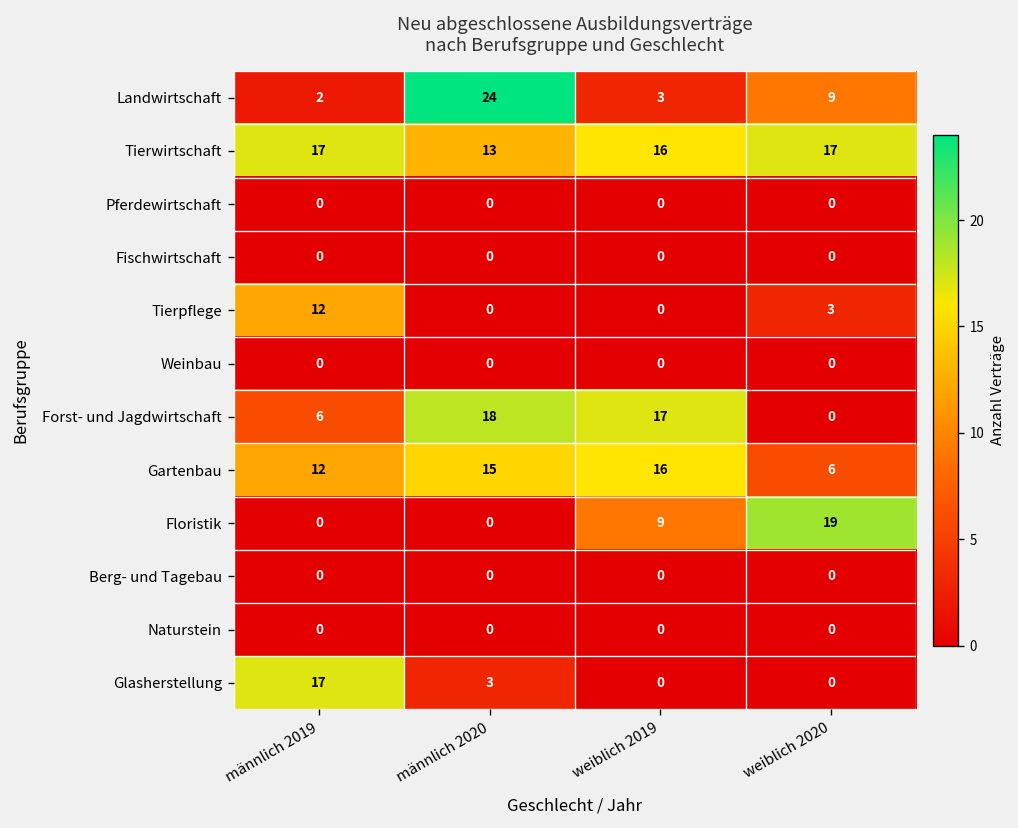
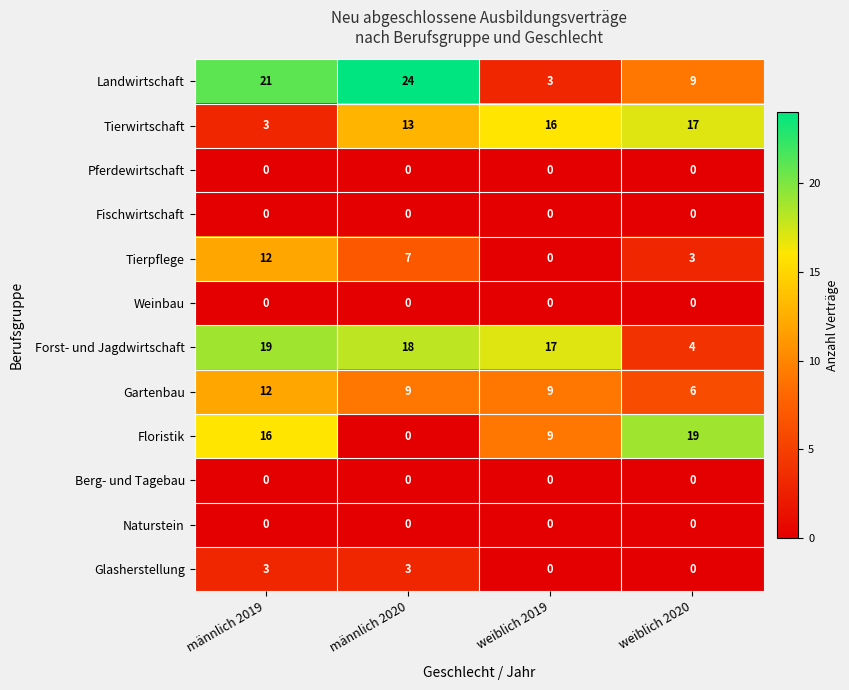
  {
    "Landwirtschaft": {
-     "männlich 2019": 2,
+     "männlich 2019": 21,
      "männlich 2020": 24,
      "weiblich 2019": 3,
      "weiblich 2020": 9
    },
    "Tierwirtschaft": {
-     "männlich 2019": 17,
+     "männlich 2019": 3,
      "männlich 2020": 13,
      "weiblich 2019": 16,
      "weiblich 2020": 17
    },
    "Pferdewirtschaft": {
      "männlich 2019": 0,
      "männlich 2020": 0,
      "weiblich 2019": 0,
      "weiblich 2020": 0
    },
    "Fischwirtschaft": {
      "männlich 2019": 0,
      "männlich 2020": 0,
      "weiblich 2019": 0,
      "weiblich 2020": 0
    },
    "Tierpflege": {
      "männlich 2019": 12,
-     "männlich 2020": 0,
+     "männlich 2020": 7,
      "weiblich 2019": 0,
      "weiblich 2020": 3
    },
    "Weinbau": {
      "männlich 2019": 0,
      "männlich 2020": 0,
      "weiblich 2019": 0,
      "weiblich 2020": 0
    },
    "Forst- und Jagdwirtschaft": {
-     "männlich 2019": 6,
+     "männlich 2019": 19,
      "männlich 2020": 18,
      "weiblich 2019": 17,
-     "weiblich 2020": 0
+     "weiblich 2020": 4
    },
    "Gartenbau": {
      "männlich 2019": 12,
-     "männlich 2020": 15,
-     "weiblich 2019": 16,
+     "männlich 2020": 9,
+     "weiblich 2019": 9,
      "weiblich 2020": 6
    },
    "Floristik": {
-     "männlich 2019": 0,
+     "männlich 2019": 16,
      "männlich 2020": 0,
      "weiblich 2019": 9,
      "weiblich 2020": 19
    },
    "Berg- und Tagebau": {
      "männlich 2019": 0,
      "männlich 2020": 0,
      "weiblich 2019": 0,
      "weiblich 2020": 0
    },
    "Naturstein": {
      "männlich 2019": 0,
      "männlich 2020": 0,
      "weiblich 2019": 0,
      "weiblich 2020": 0
    },
    "Glasherstellung": {
-     "männlich 2019": 17,
+     "männlich 2019": 3,
      "männlich 2020": 3,
      "weiblich 2019": 0,
      "weiblich 2020": 0
    }
  }
